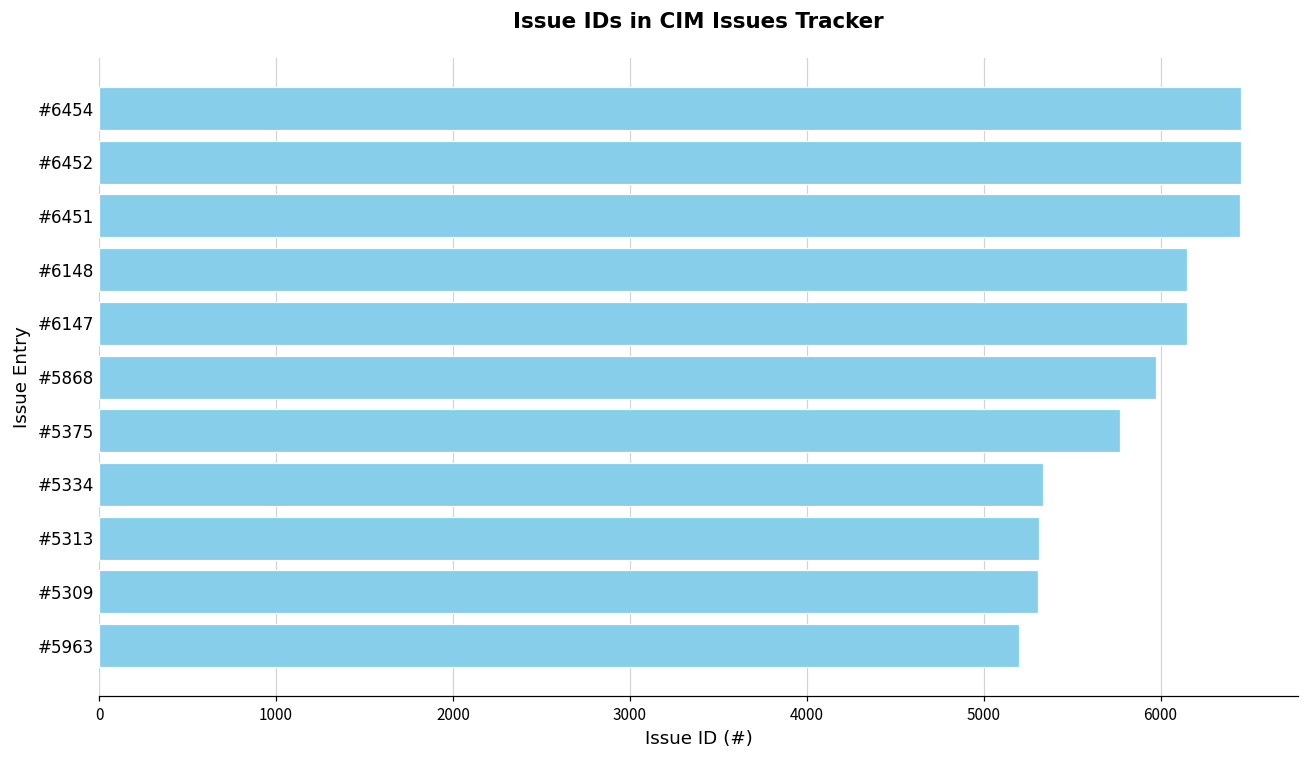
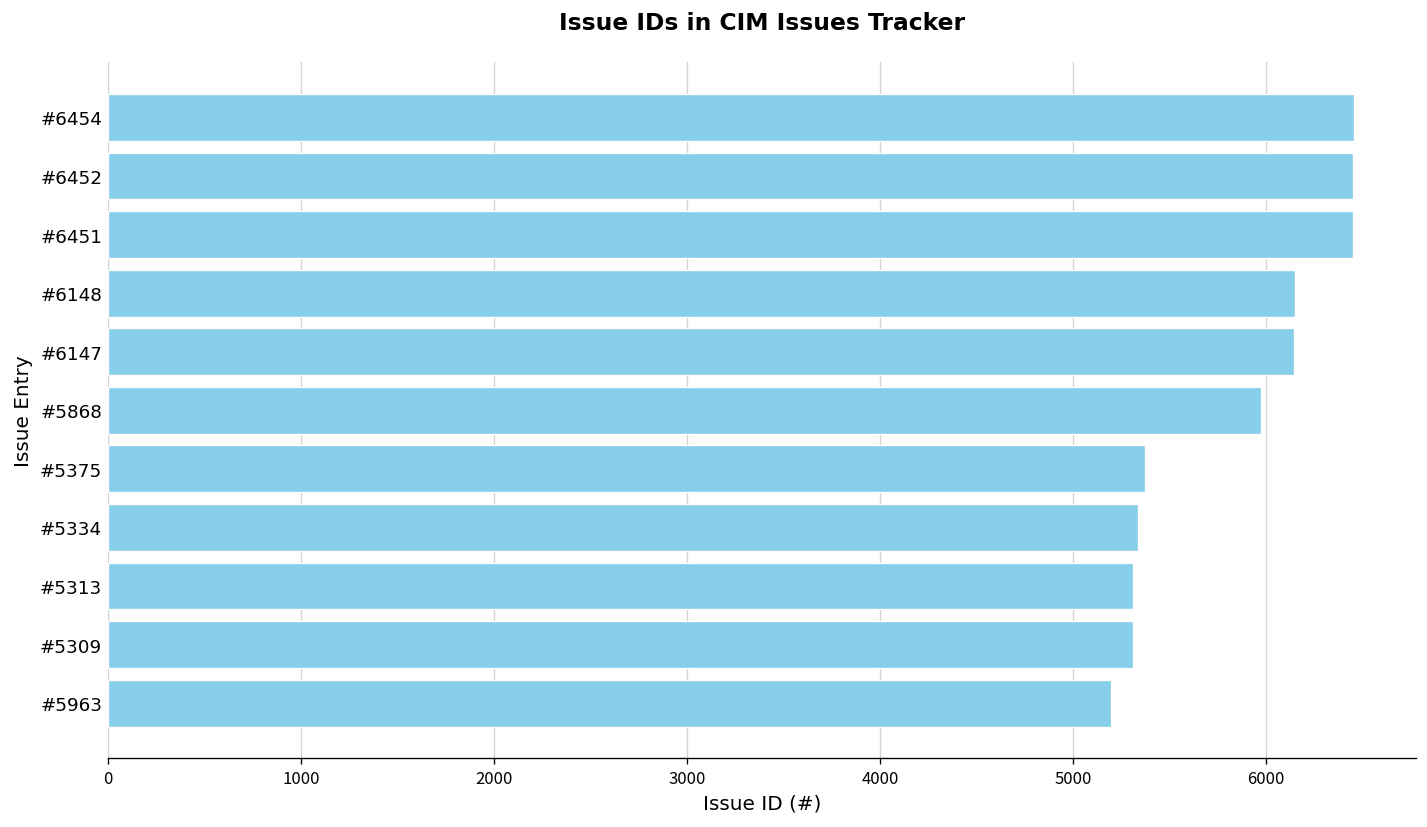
  {
    "#6454": 6450,
    "#6452": 6450,
    "#6451": 6450,
    "#6148": 6150,
    "#6147": 6150,
    "#5868": 5970,
-   "#5375": 5770,
+   "#5375": 5380,
    "#5334": 5330,
    "#5313": 5310,
    "#5309": 5310,
    "#5963": 5200
  }
